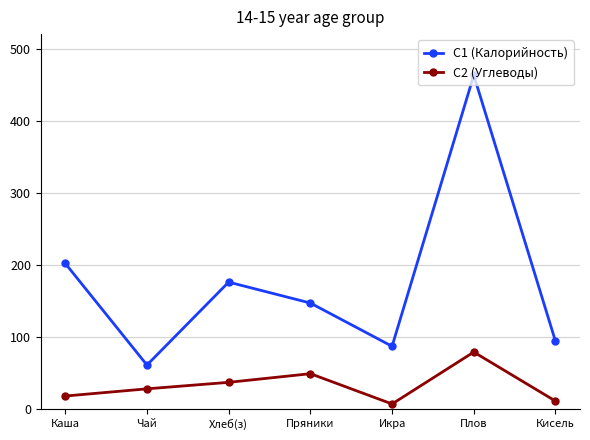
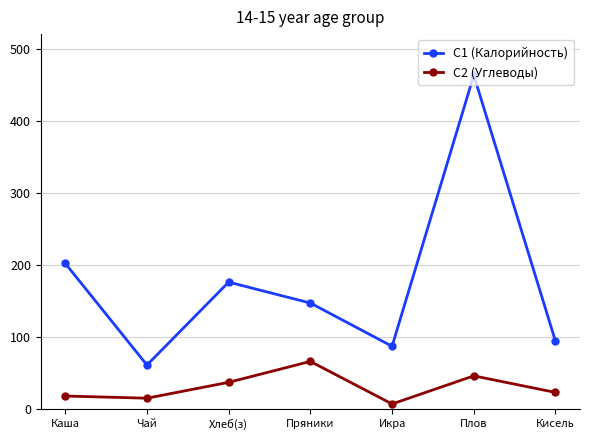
  {
    "C1 (Калорийность)": {
      "Каша": 200,
      "Чай": 60,
      "Хлеб(з)": 180,
      "Пряники": 150,
      "Икра": 90,
      "Кисель": 90
    },
    "C2 (Углеводы)": {
      "Каша": 20,
-     "Чай": 30,
+     "Чай": 20,
      "Хлеб(з)": 40,
-     "Пряники": 50,
+     "Пряники": 70,
      "Икра": 10,
-     "Плов": 80,
-     "Кисель": 10
+     "Плов": 50,
+     "Кисель": 20
    }
  }
